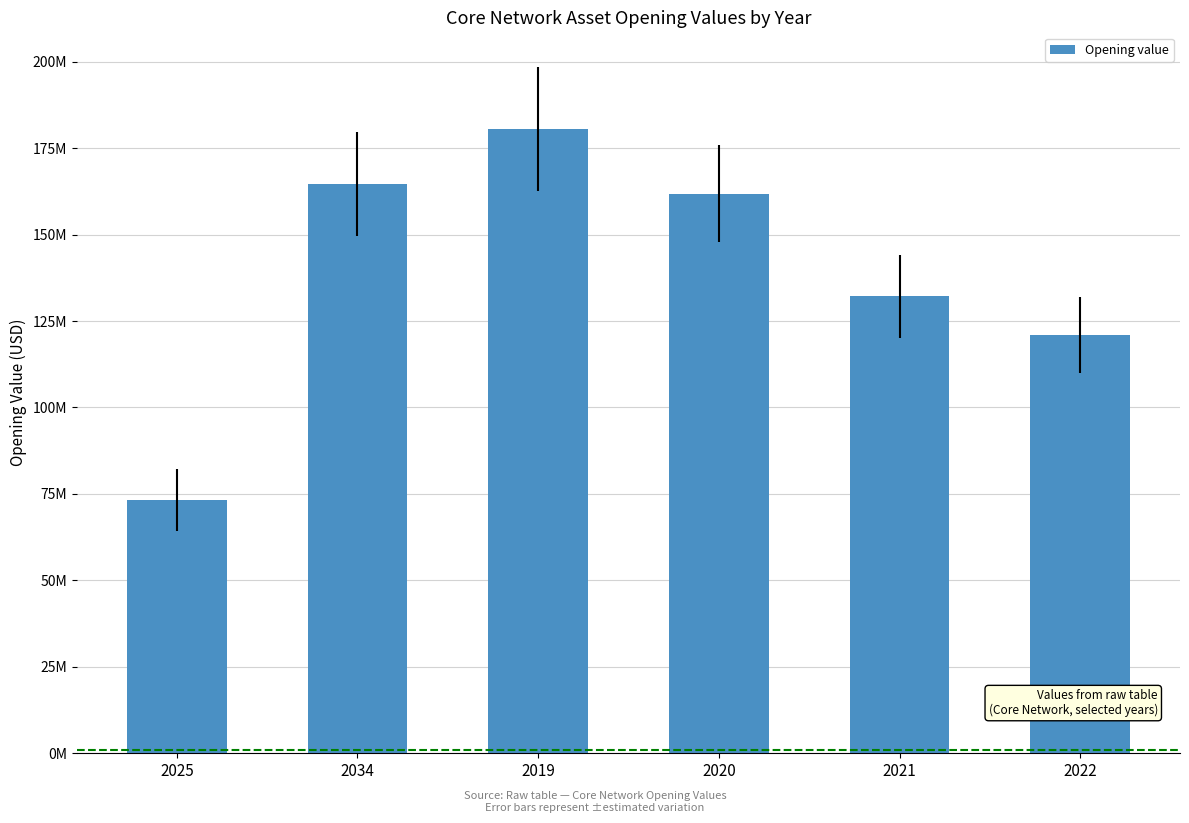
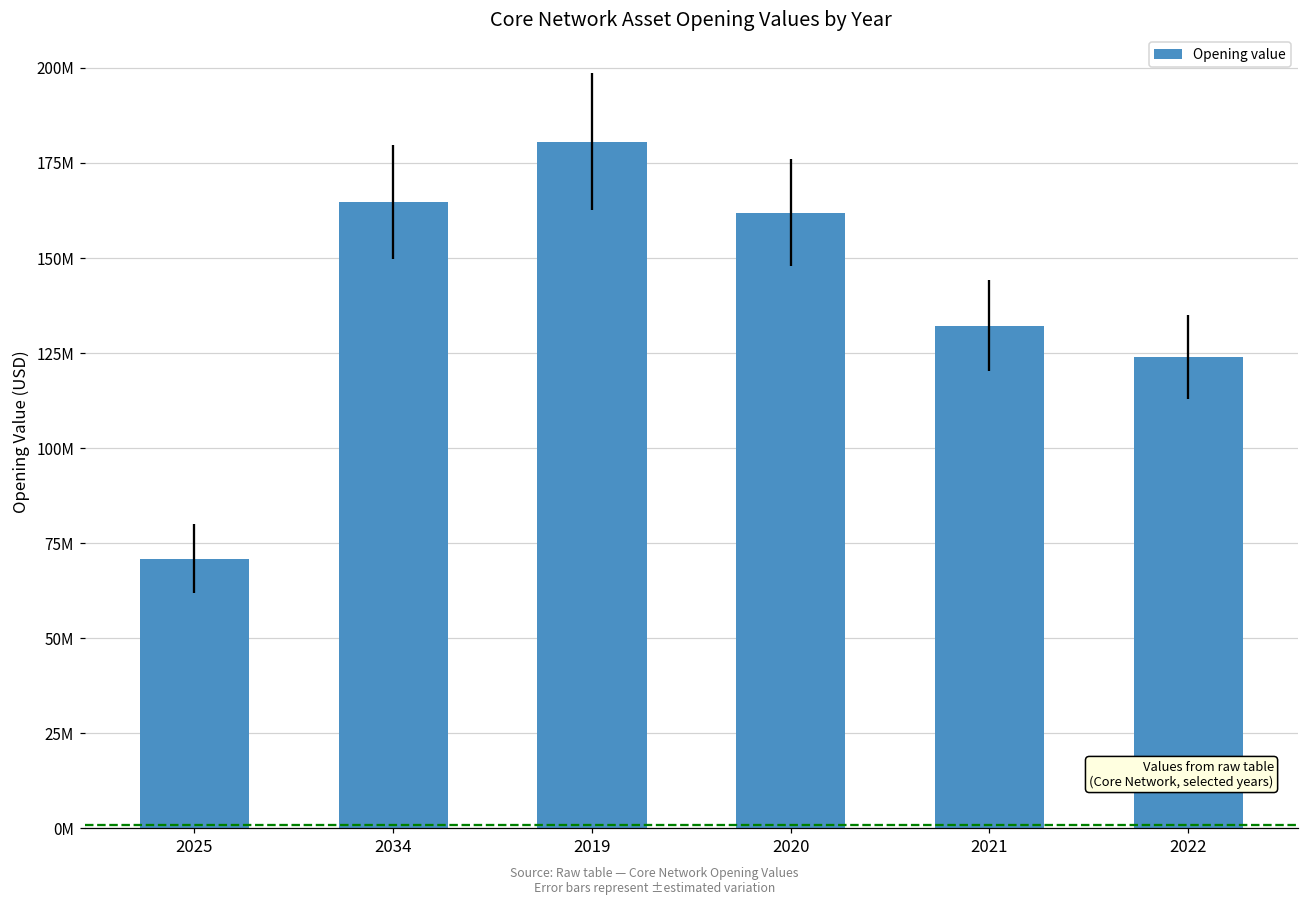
  {
-   "2025": 73000000,
+   "2025": 71000000,
    "2034": 165000000,
    "2019": 181000000,
    "2020": 162000000,
    "2021": 132000000,
-   "2022": 121000000
+   "2022": 124000000
  }
